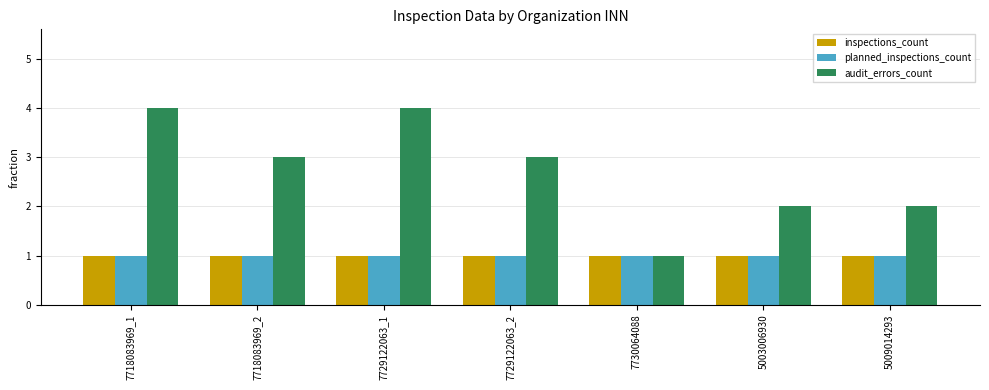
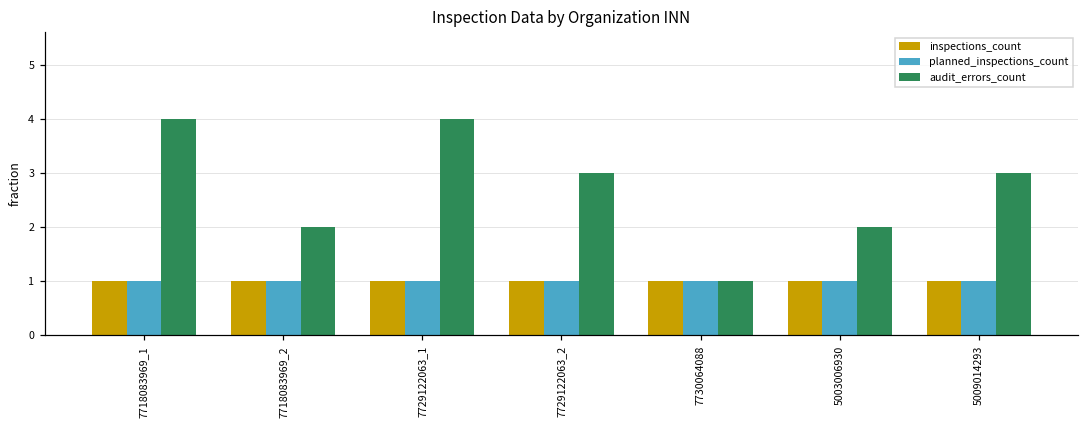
  {
    "inspections_count": {
      "7718083969_1": 1,
      "7718083969_2": 1,
      "7729122063_1": 1,
      "7729122063_2": 1,
      "7730064088": 1,
      "5003006930": 1,
      "5009014293": 1
    },
    "planned_inspections_count": {
      "7718083969_1": 1,
      "7718083969_2": 1,
      "7729122063_1": 1,
      "7729122063_2": 1,
      "7730064088": 1,
      "5003006930": 1,
      "5009014293": 1
    },
    "audit_errors_count": {
      "7718083969_1": 4,
-     "7718083969_2": 3,
+     "7718083969_2": 2,
      "7729122063_1": 4,
      "7729122063_2": 3,
      "7730064088": 1,
      "5003006930": 2,
-     "5009014293": 2
+     "5009014293": 3
    }
  }
